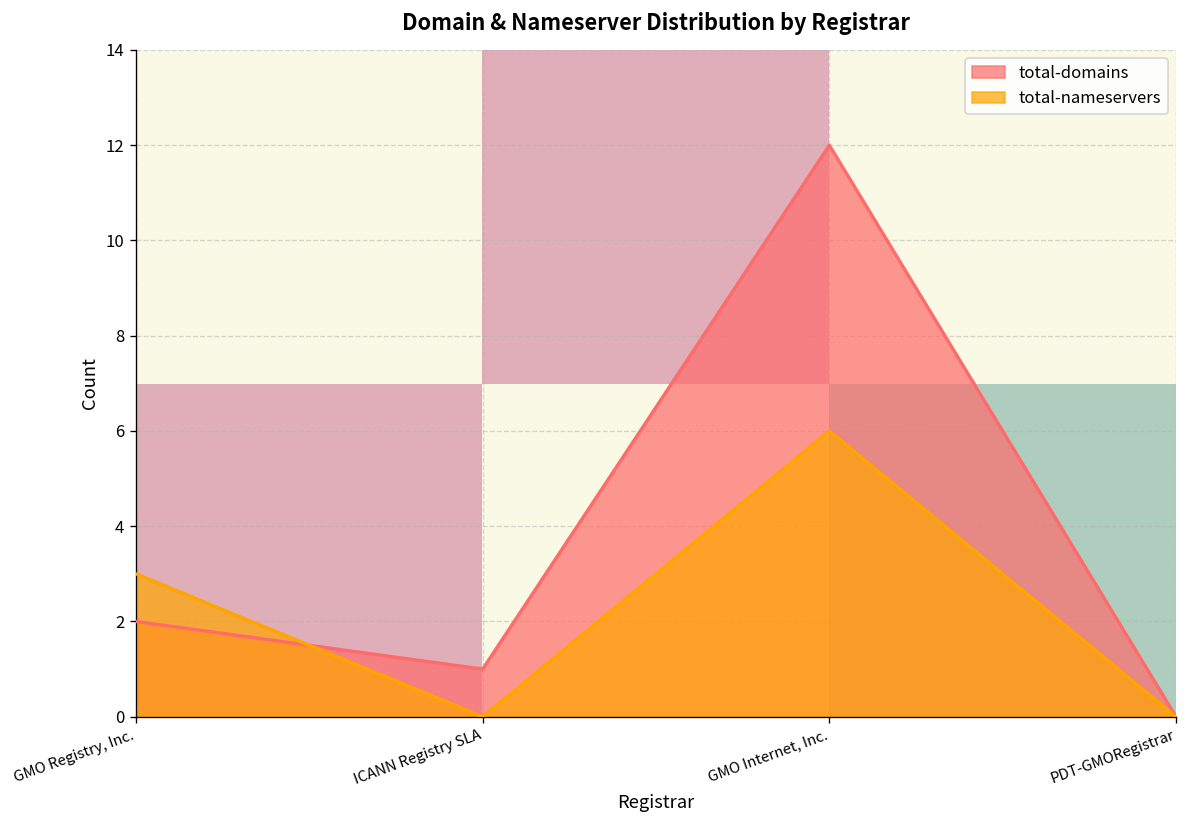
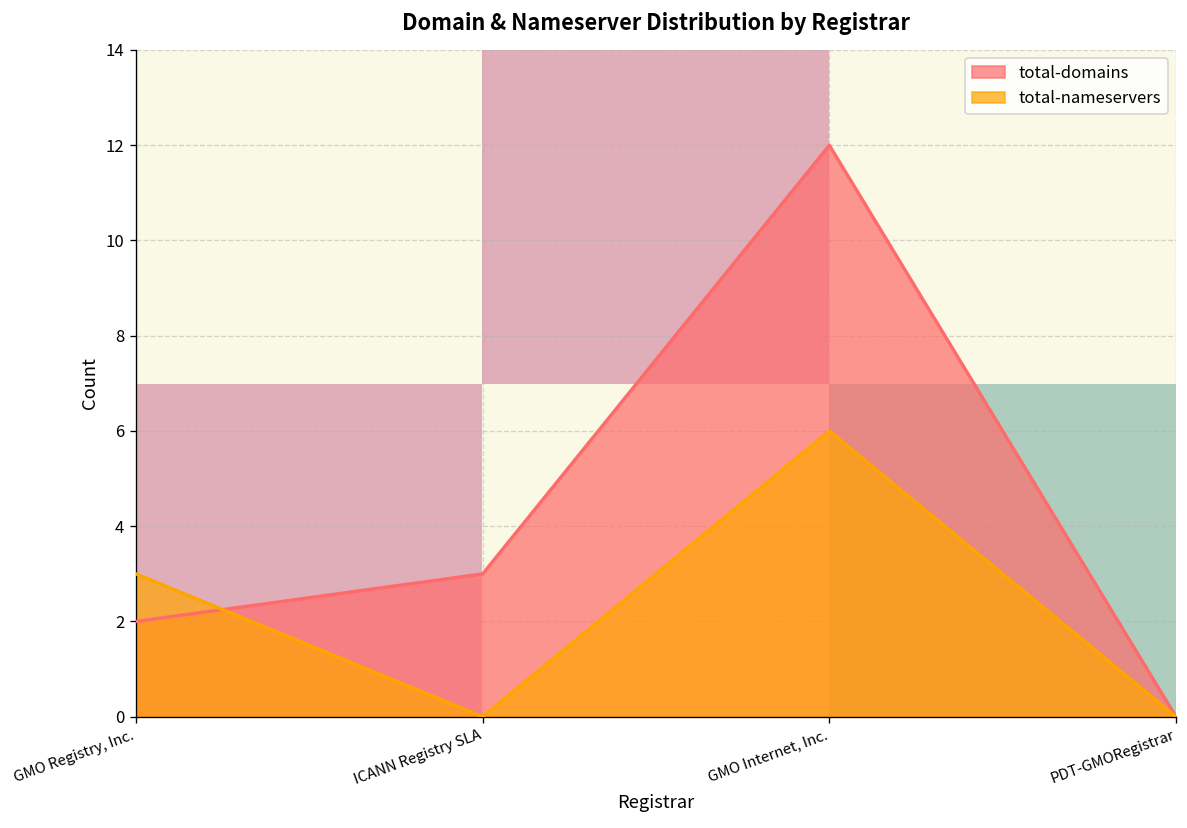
  {
    "total-domains": {
      "GMO Registry, Inc.": 2,
-     "ICANN Registry SLA": 1,
+     "ICANN Registry SLA": 3,
      "GMO Internet, Inc.": 12
    },
    "total-nameservers": {
      "GMO Registry, Inc.": 3,
      "ICANN Registry SLA": 0,
      "GMO Internet, Inc.": 6
    }
  }
